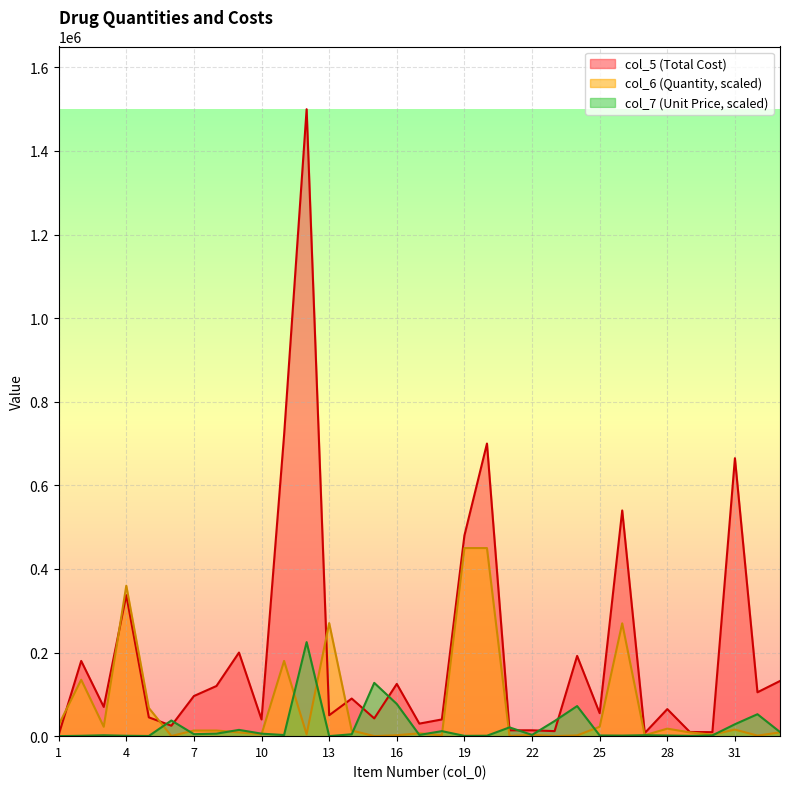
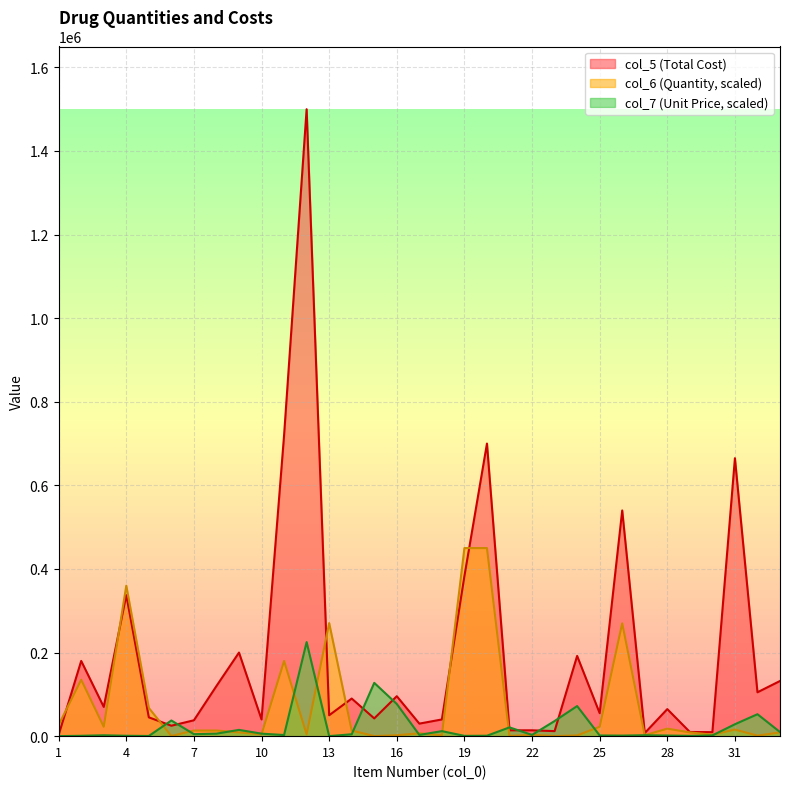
  {
    "col_5 (Total Cost)": {
      "4": 340000,
-     "7": 100000,
+     "7": 40000,
      "10": 40000,
      "13": 50000,
-     "16": 130000,
-     "19": 480000,
+     "16": 100000,
+     "19": 380000,
      "22": 10000,
      "25": 60000,
      "28": 60000,
      "31": 670000
    },
    "col_6 (Quantity, scaled)": {
      "1": 30000,
      "4": 360000,
      "7": 10000,
      "13": 270000,
      "16": 0,
      "19": 450000,
      "25": 20000,
      "28": 20000,
      "31": 20000
    },
    "col_7 (Unit Price, scaled)": {
      "4": 0,
      "7": 0,
      "13": 0,
      "16": 80000,
      "19": 0,
      "25": 0,
      "28": 0,
      "31": 30000
    }
  }
